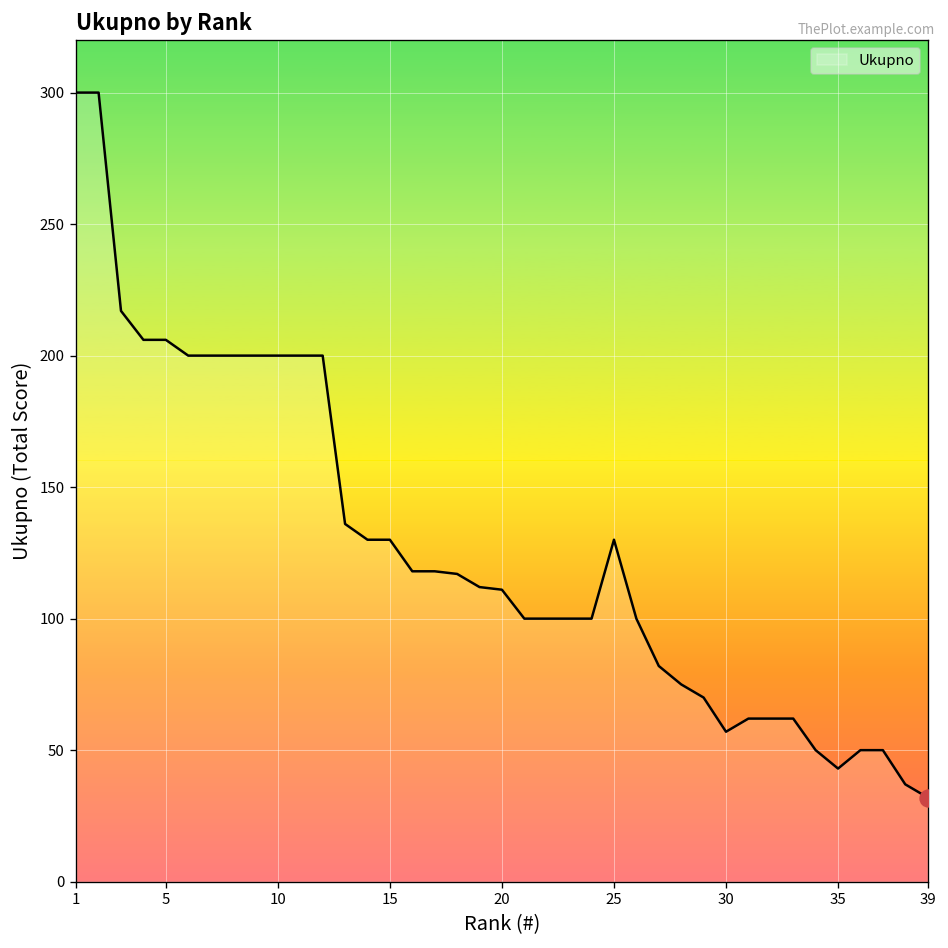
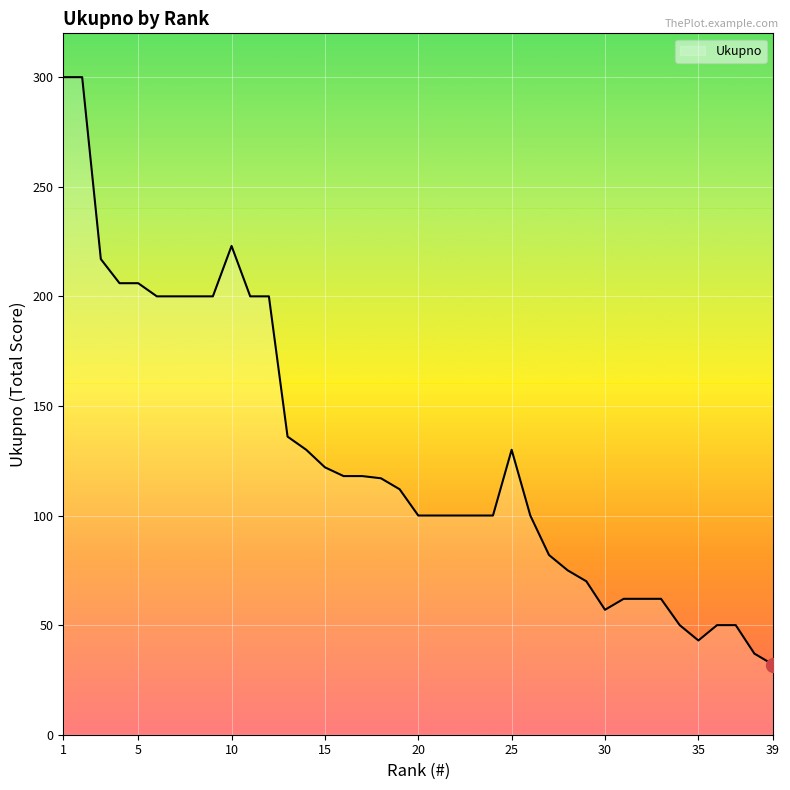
  {
    "Ukupno": {
      "1": 300,
      "5": 206,
-     "10": 200,
-     "15": 130,
-     "20": 111,
+     "10": 223,
+     "15": 122,
+     "20": 100,
      "25": 130,
      "30": 57,
      "35": 43
    }
  }
